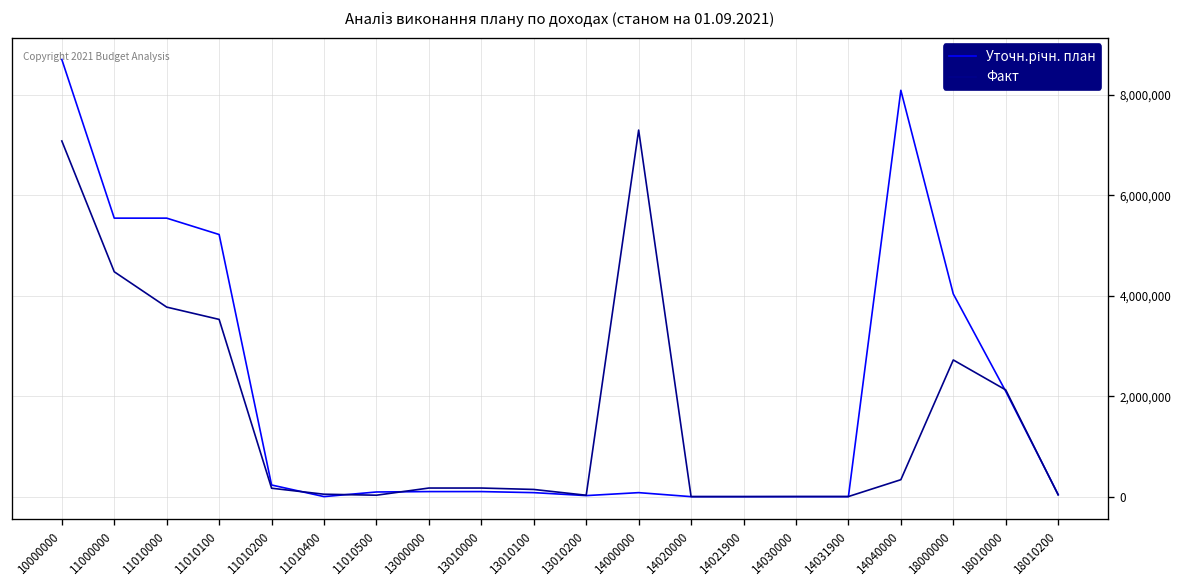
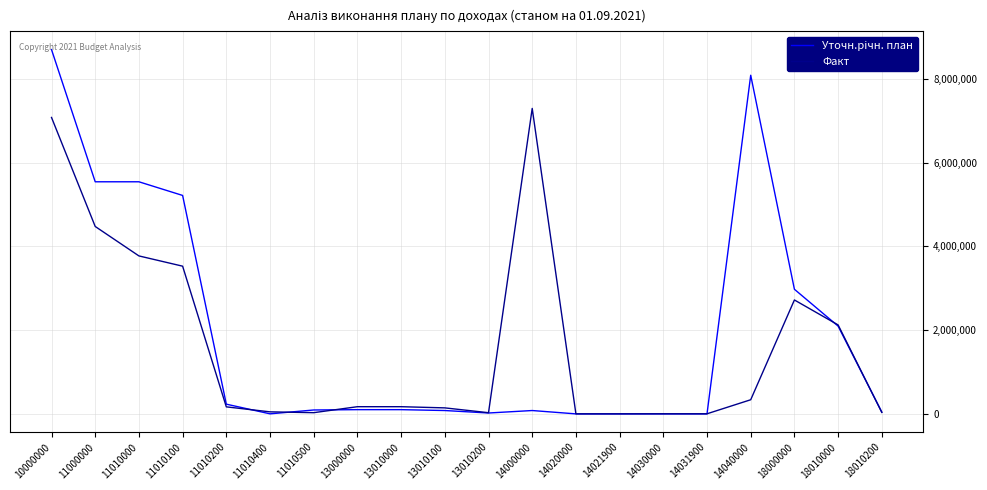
  {
    "Уточн.річн. план": {
      "11000000": "5,500,000",
      "11010000": "5,500,000",
      "11010100": "5,200,000",
      "11010200": "200,000",
      "11010500": "100,000",
      "13000000": "100,000",
      "13010000": "100,000",
      "13010100": "100,000",
      "14000000": "100,000",
      "14040000": "8,100,000",
-     "18000000": "4,000,000"
+     "18000000": "3,000,000"
    },
    "Факт": {
      "10000000": "7,100,000",
      "11000000": "4,500,000",
      "11010000": "3,800,000",
      "11010100": "3,500,000",
      "11010200": "200,000",
      "11010500": "0",
      "13000000": "200,000",
      "13010000": "200,000",
      "13010100": "100,000",
      "14000000": "7,300,000",
      "14040000": "300,000",
      "18000000": "2,700,000"
    }
  }
